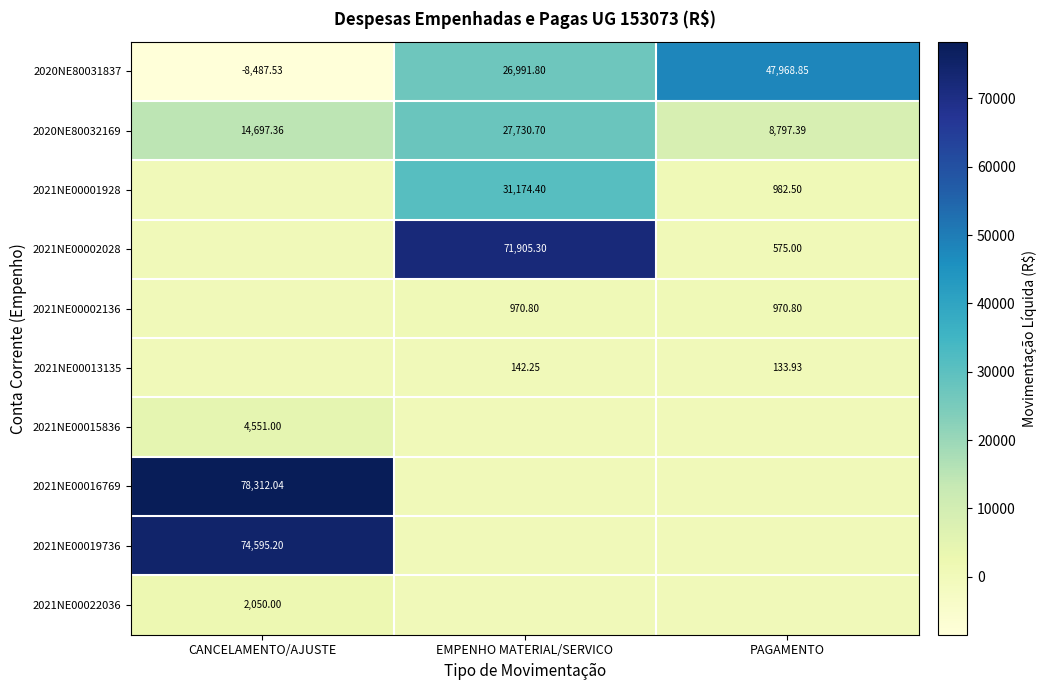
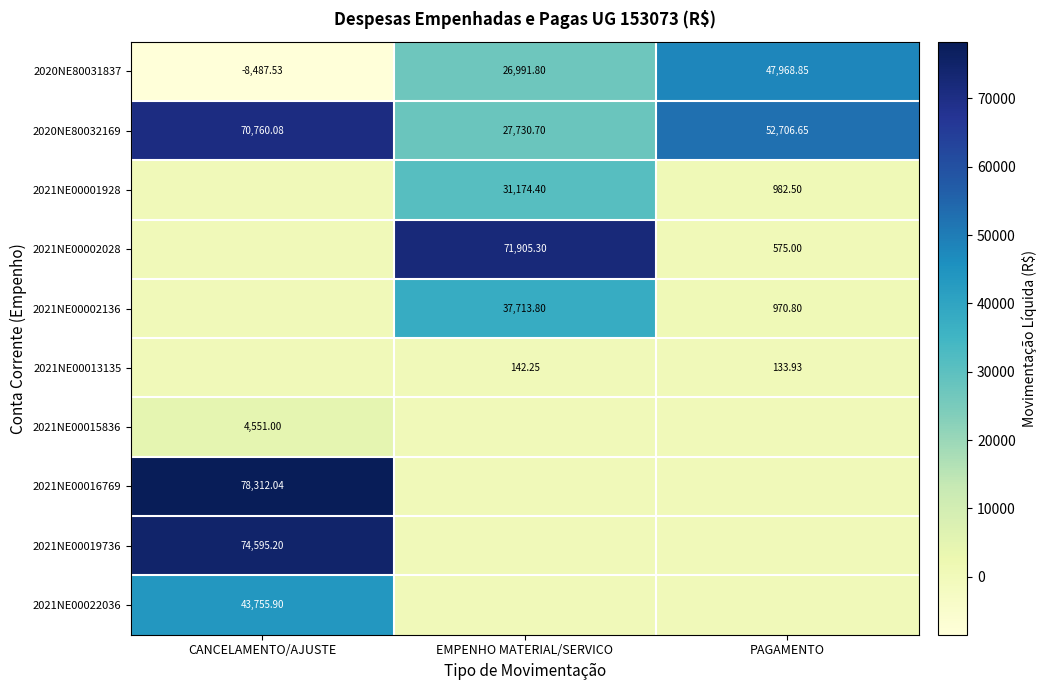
  {
    "2020NE80031837": {
      "CANCELAMENTO/AJUSTE": "-8,487.53",
      "EMPENHO MATERIAL/SERVICO": "26,991.80",
      "PAGAMENTO": "47,968.85"
    },
    "2020NE80032169": {
-     "CANCELAMENTO/AJUSTE": "14,697.36",
+     "CANCELAMENTO/AJUSTE": "70,760.08",
      "EMPENHO MATERIAL/SERVICO": "27,730.70",
-     "PAGAMENTO": "8,797.39"
+     "PAGAMENTO": "52,706.65"
    },
    "2021NE00001928": {
      "EMPENHO MATERIAL/SERVICO": "31,174.40",
      "PAGAMENTO": "982.50"
    },
    "2021NE00002028": {
      "EMPENHO MATERIAL/SERVICO": "71,905.30",
      "PAGAMENTO": "575.00"
    },
    "2021NE00002136": {
-     "EMPENHO MATERIAL/SERVICO": "970.80",
+     "EMPENHO MATERIAL/SERVICO": "37,713.80",
      "PAGAMENTO": "970.80"
    },
    "2021NE00013135": {
      "EMPENHO MATERIAL/SERVICO": "142.25",
      "PAGAMENTO": "133.93"
    },
    "2021NE00015836": {
      "CANCELAMENTO/AJUSTE": "4,551.00"
    },
    "2021NE00016769": {
      "CANCELAMENTO/AJUSTE": "78,312.04"
    },
    "2021NE00019736": {
      "CANCELAMENTO/AJUSTE": "74,595.20"
    },
    "2021NE00022036": {
-     "CANCELAMENTO/AJUSTE": "2,050.00"
+     "CANCELAMENTO/AJUSTE": "43,755.90"
    }
  }
